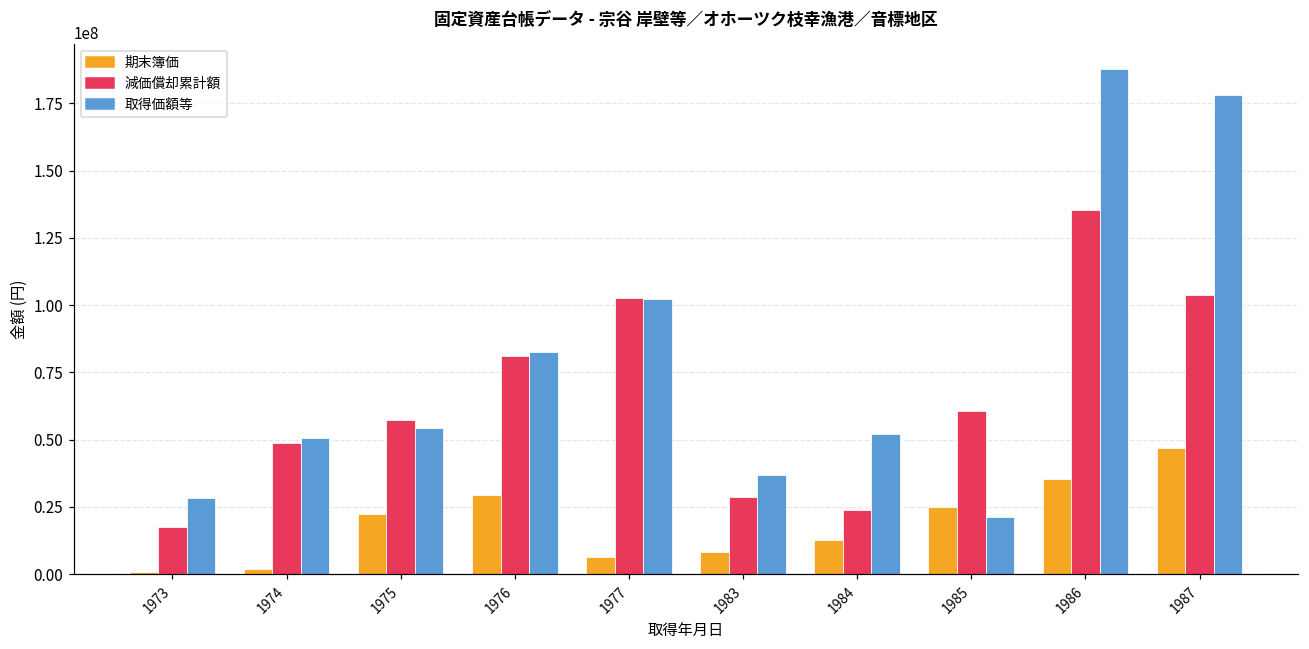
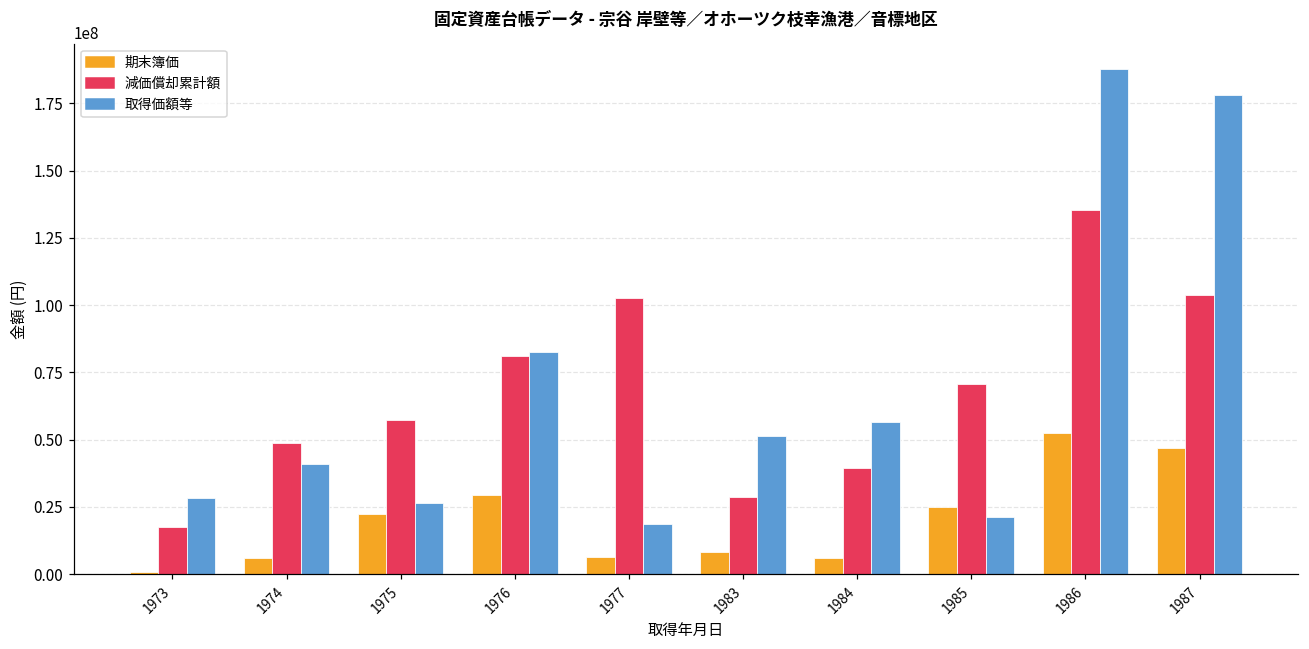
  {
    "期末簿価": {
-     "1974": 2000000,
+     "1974": 6000000,
      "1975": 22000000,
      "1976": 29000000,
      "1977": 6000000,
      "1983": 8000000,
-     "1984": 12000000,
+     "1984": 6000000,
      "1985": 25000000,
-     "1986": 35000000,
+     "1986": 53000000,
      "1987": 47000000
    },
    "減価償却累計額": {
      "1973": 17000000,
      "1974": 49000000,
      "1975": 57000000,
      "1976": 81000000,
      "1977": 103000000,
      "1983": 29000000,
-     "1984": 24000000,
-     "1985": 60000000,
+     "1984": 40000000,
+     "1985": 71000000,
      "1986": 135000000,
      "1987": 104000000
    },
    "取得価額等": {
      "1973": 28000000,
-     "1974": 51000000,
-     "1975": 54000000,
+     "1974": 41000000,
+     "1975": 26000000,
      "1976": 83000000,
-     "1977": 102000000,
-     "1983": 37000000,
-     "1984": 52000000,
+     "1977": 19000000,
+     "1983": 51000000,
+     "1984": 57000000,
      "1985": 21000000,
      "1986": 188000000,
      "1987": 178000000
    }
  }
